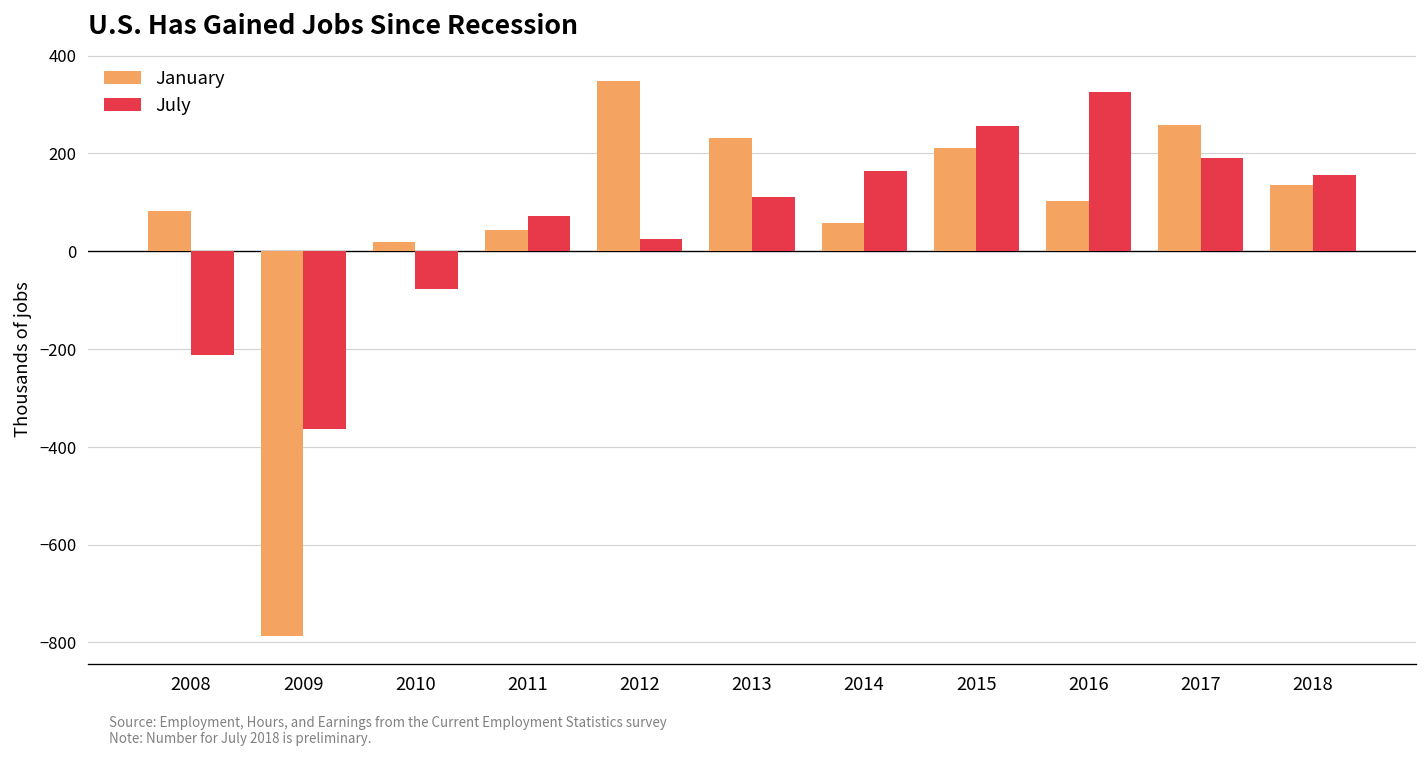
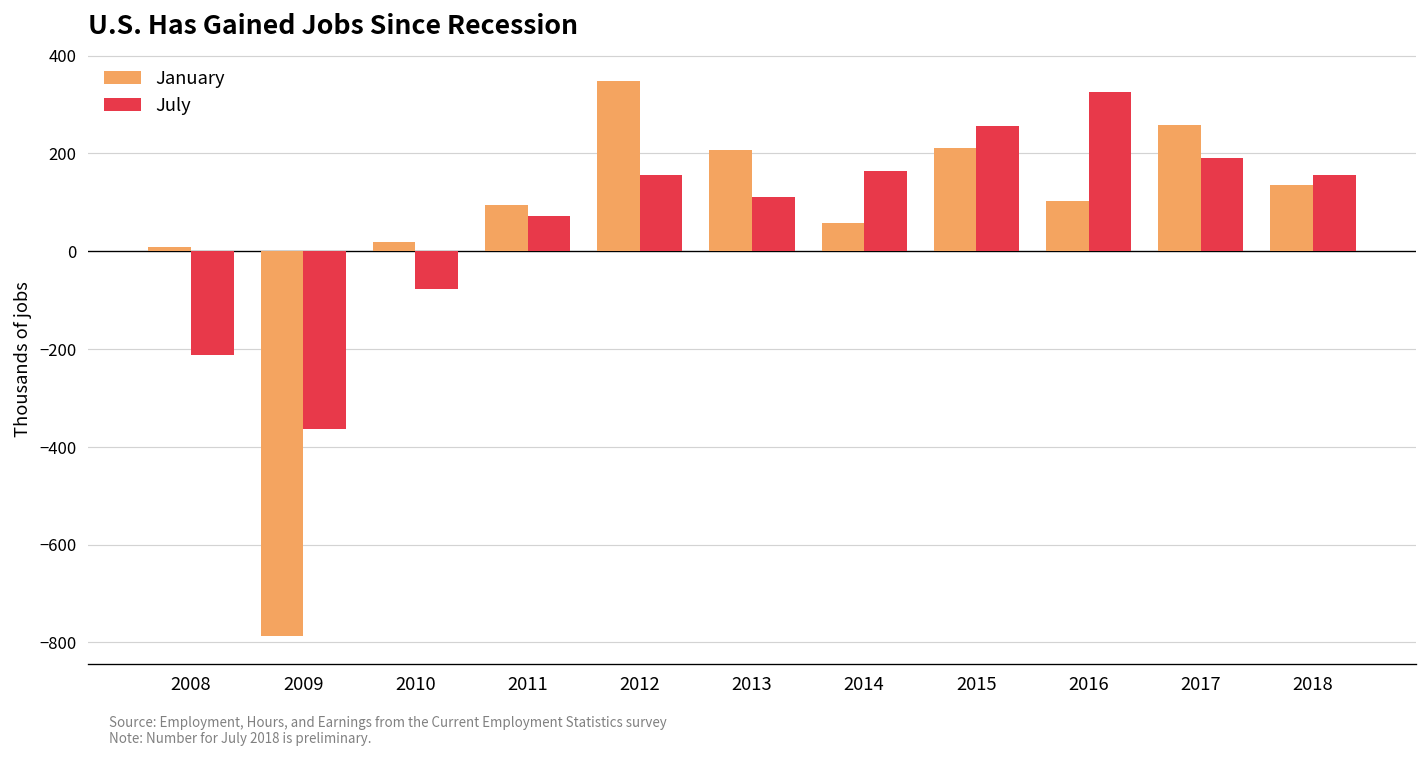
  {
    "January": {
-     "2008": 80,
+     "2008": 10,
      "2009": -790,
      "2010": 20,
-     "2011": 40,
+     "2011": 100,
      "2012": 350,
-     "2013": 230,
+     "2013": 210,
      "2014": 60,
      "2015": 210,
      "2016": 100,
      "2017": 260,
      "2018": 140
    },
    "July": {
      "2008": -210,
      "2009": -360,
      "2010": -80,
      "2011": 70,
-     "2012": 30,
+     "2012": 160,
      "2013": 110,
      "2014": 160,
      "2015": 260,
      "2016": 330,
      "2017": 190,
      "2018": 160
    }
  }
